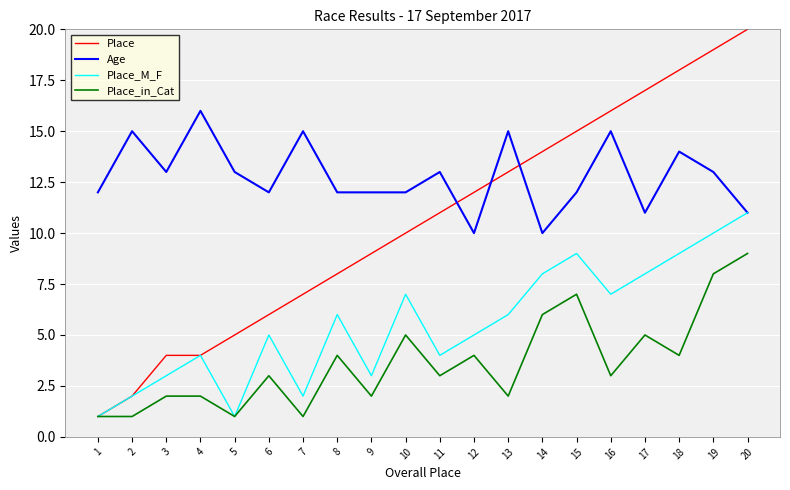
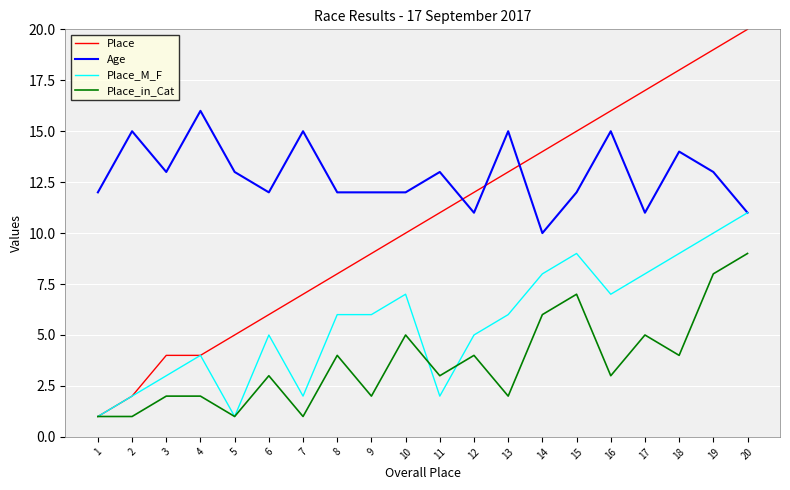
  {
    "Place": {
      "3": 4,
      "5": 5,
      "6": 6,
      "7": 7,
      "8": 8,
      "9": 9,
      "10": 10,
      "11": 11,
      "12": 12,
      "13": 13,
      "14": 14,
      "15": 15,
      "16": 16,
      "17": 17,
      "18": 18,
      "19": 19,
      "20": 20
    },
    "Age": {
      "1": 12,
      "2": 15,
      "3": 13,
      "4": 16,
      "5": 13,
      "6": 12,
      "7": 15,
      "8": 12,
      "9": 12,
      "10": 12,
      "11": 13,
-     "12": 10,
+     "12": 11,
      "13": 15,
      "14": 10,
      "15": 12,
      "16": 15,
      "17": 11,
      "18": 14,
      "19": 13
    },
    "Place_M_F": {
      "3": 3,
      "6": 5,
      "7": 2,
      "8": 6,
-     "9": 3,
+     "9": 6,
      "10": 7,
-     "11": 4,
+     "11": 2,
      "12": 5,
      "13": 6,
      "14": 8,
      "15": 9,
      "16": 7,
      "17": 8,
      "18": 9,
      "19": 10
    },
    "Place_in_Cat": {
      "2": 1,
      "3": 2,
      "4": 2,
      "6": 3,
      "7": 1,
      "8": 4,
      "9": 2,
      "10": 5,
      "11": 3,
      "12": 4,
      "13": 2,
      "14": 6,
      "15": 7,
      "16": 3,
      "17": 5,
      "18": 4,
      "19": 8,
      "20": 9
    }
  }
